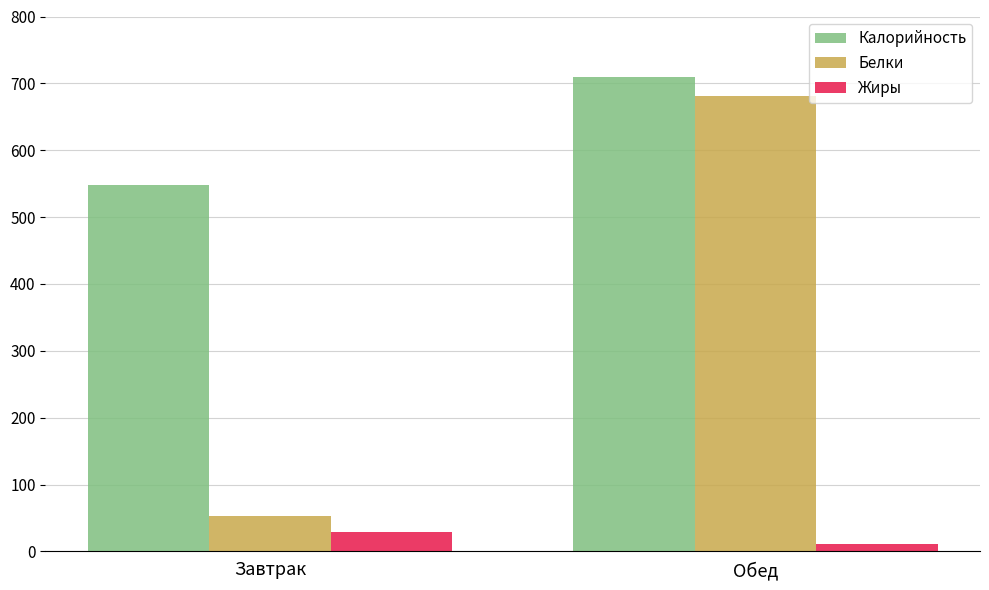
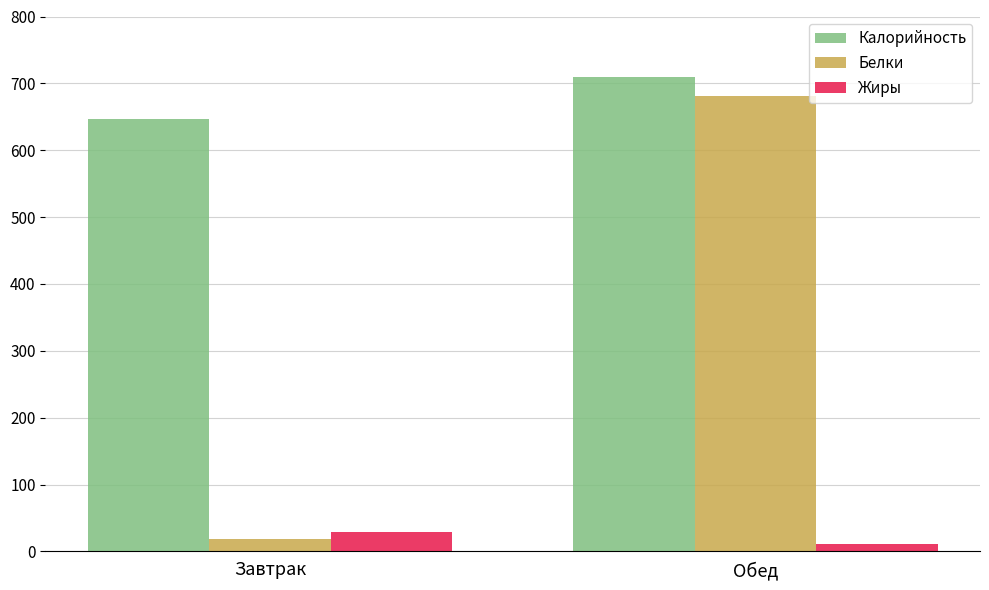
  {
    "Калорийность": {
-     "Завтрак": 550,
+     "Завтрак": 650,
      "Обед": 710
    },
    "Белки": {
-     "Завтрак": 50,
+     "Завтрак": 20,
      "Обед": 680
    },
    "Жиры": {
      "Завтрак": 30,
      "Обед": 10
    }
  }
